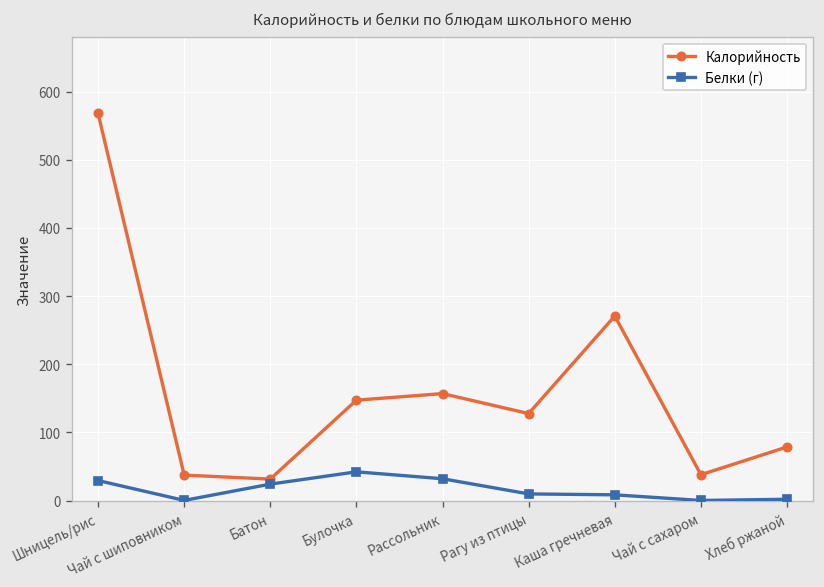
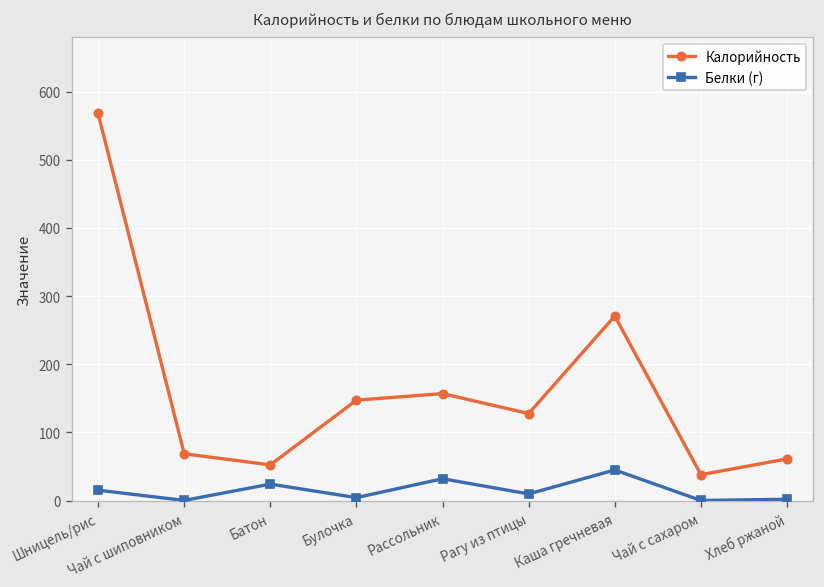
  {
    "Калорийность": {
      "Шницель/рис": 570,
-     "Чай с шиповником": 40,
-     "Батон": 30,
+     "Чай с шиповником": 70,
+     "Батон": 50,
      "Булочка": 150,
      "Рассольник": 160,
      "Рагу из птицы": 130,
      "Каша гречневая": 270,
      "Чай с сахаром": 40,
-     "Хлеб ржаной": 80
+     "Хлеб ржаной": 60
    },
    "Белки (г)": {
-     "Шницель/рис": 30,
+     "Шницель/рис": 20,
      "Чай с шиповником": 0,
      "Батон": 20,
-     "Булочка": 40,
+     "Булочка": 0,
      "Рассольник": 30,
      "Рагу из птицы": 10,
-     "Каша гречневая": 10,
+     "Каша гречневая": 40,
      "Чай с сахаром": 0,
      "Хлеб ржаной": 0
    }
  }
